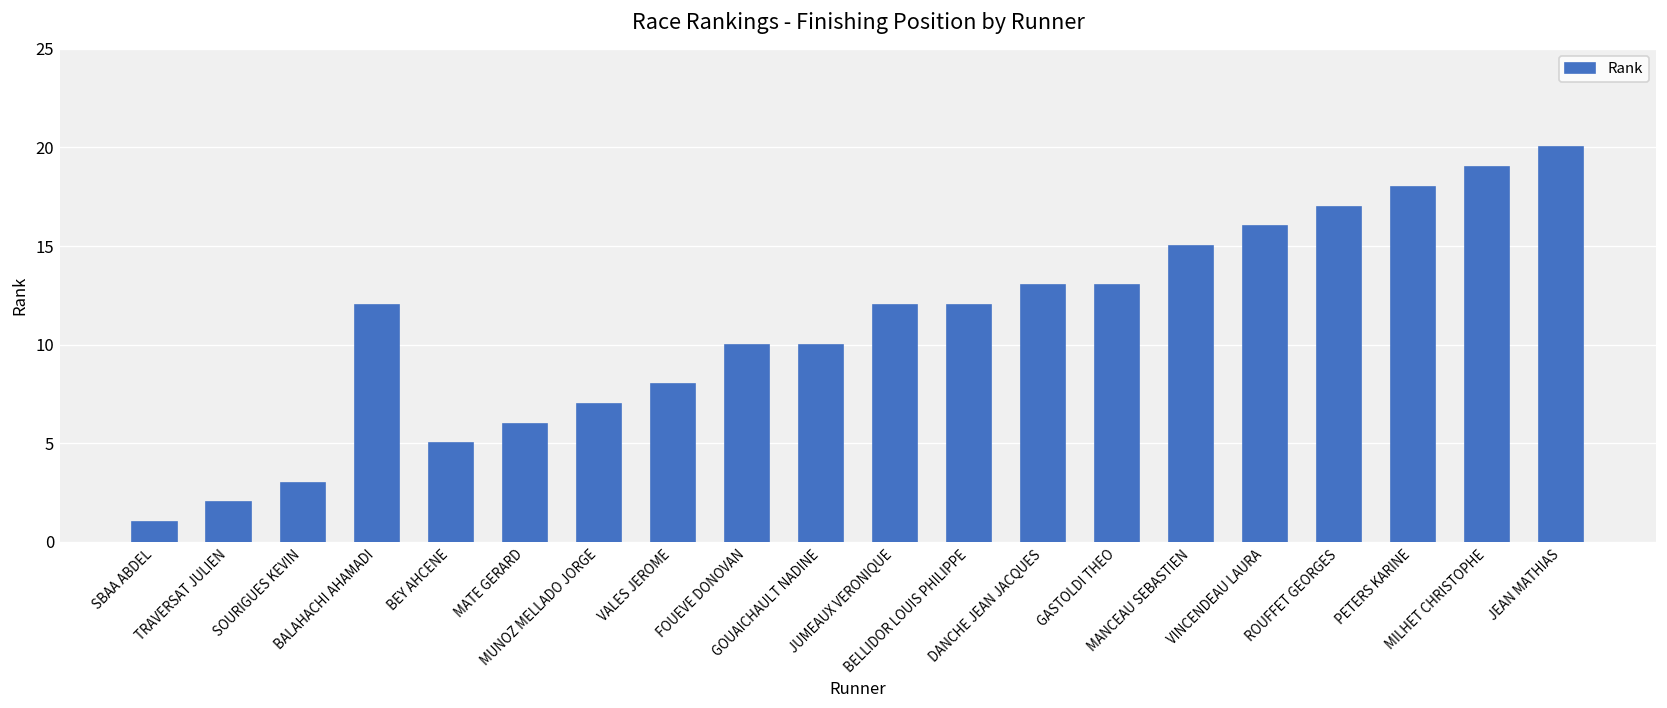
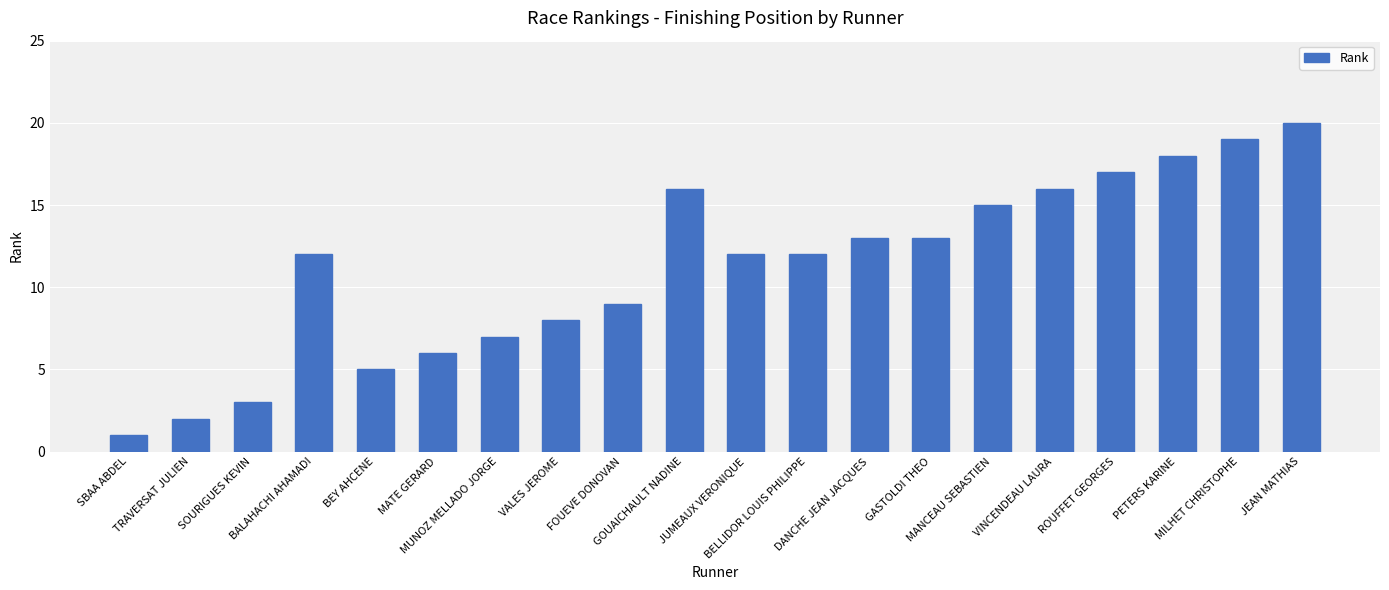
  {
    "SBAA ABDEL": 1,
    "TRAVERSAT JULIEN": 2,
    "SOURIGUES KEVIN": 3,
    "BALAHACHI AHAMADI": 12,
    "BEY AHCENE": 5,
    "MATE GERARD": 6,
    "MUNOZ MELLADO JORGE": 7,
    "VALES JEROME": 8,
-   "FOUEVE DONOVAN": 10,
-   "GOUAICHAULT NADINE": 10,
+   "FOUEVE DONOVAN": 9,
+   "GOUAICHAULT NADINE": 16,
    "JUMEAUX VERONIQUE": 12,
    "BELLIDOR LOUIS PHILIPPE": 12,
    "DANCHE JEAN JACQUES": 13,
    "GASTOLDI THEO": 13,
    "MANCEAU SEBASTIEN": 15,
    "VINCENDEAU LAURA": 16,
    "ROUFFET GEORGES": 17,
    "PETERS KARINE": 18,
    "MILHET CHRISTOPHE": 19,
    "JEAN MATHIAS": 20
  }
